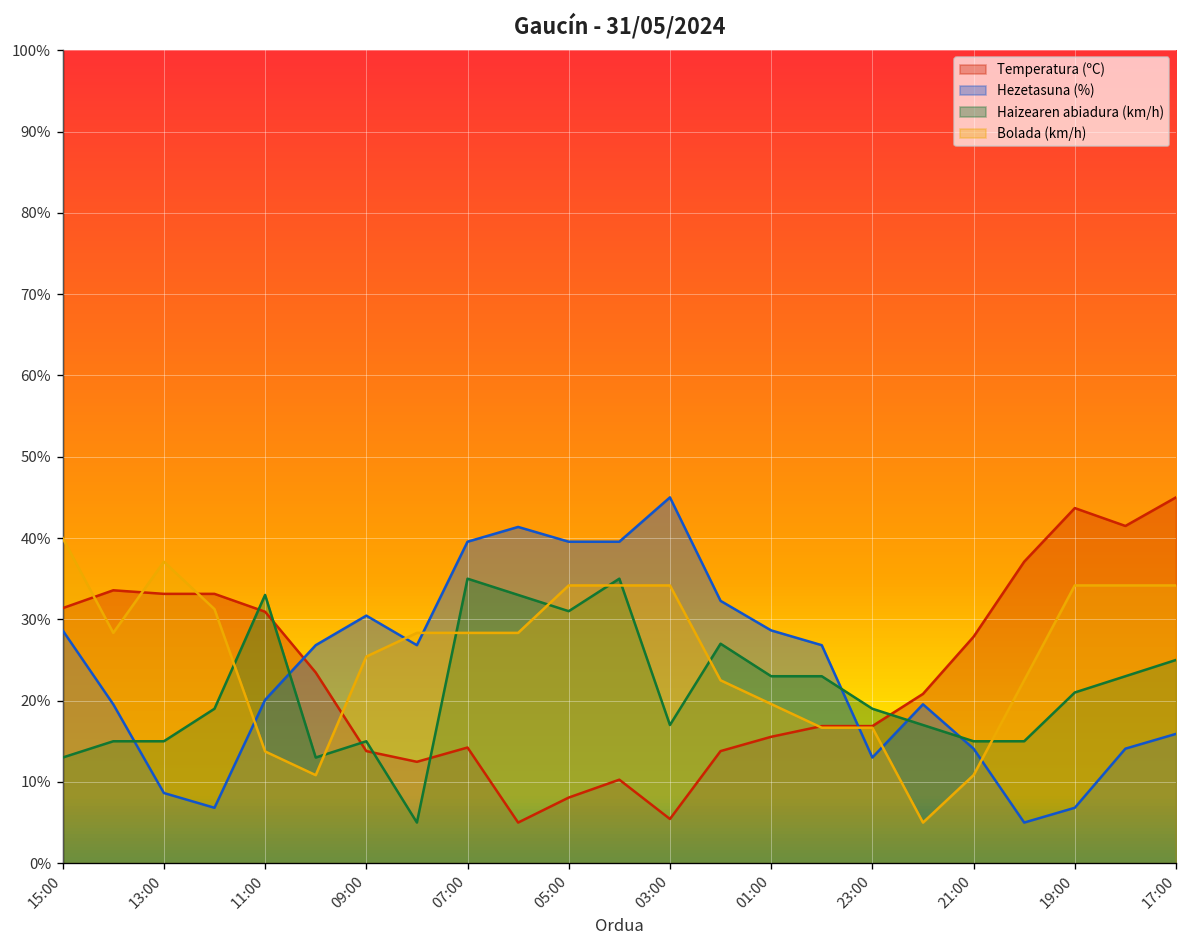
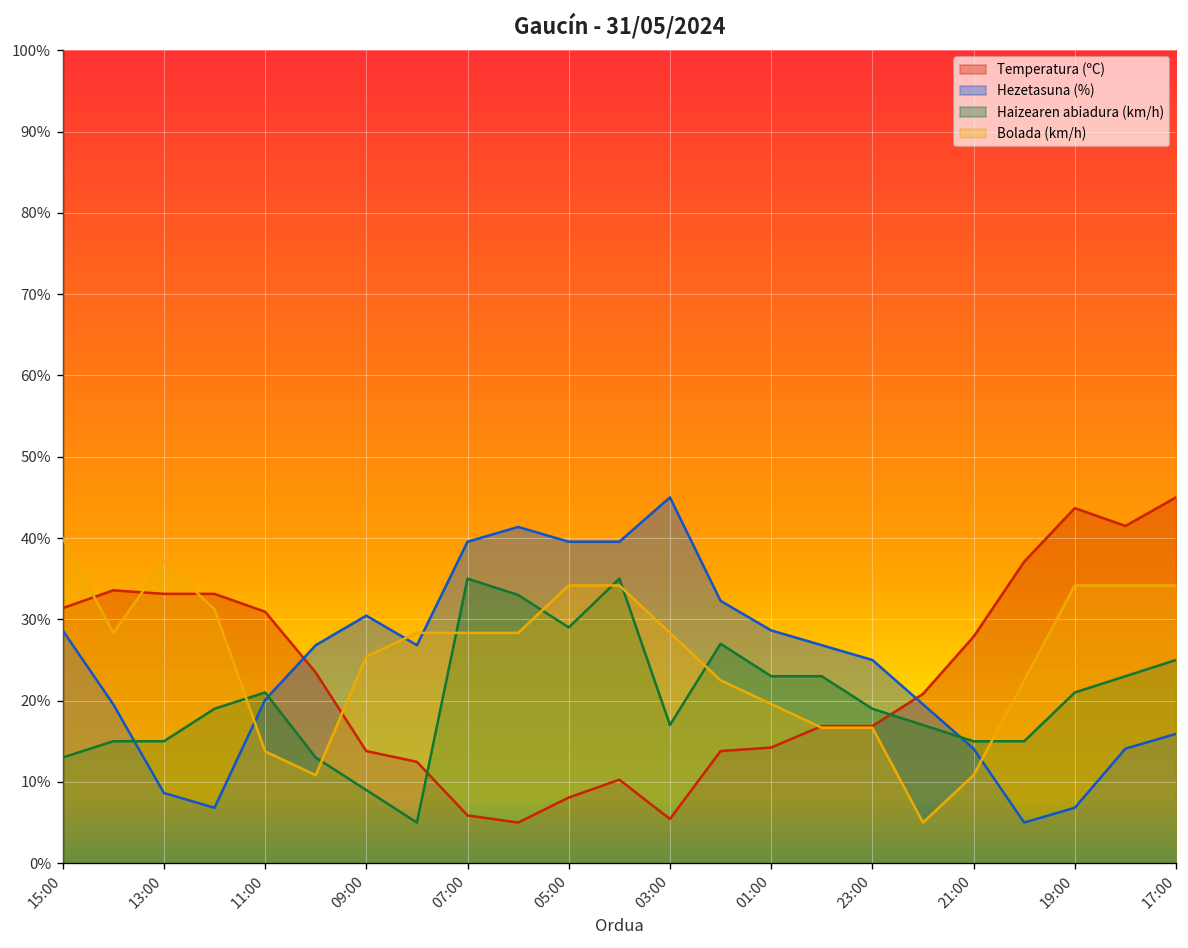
  {
    "Temperatura (ºC)": {
      "15:00": "31%",
      "13:00": "33%",
      "11:00": "31%",
      "09:00": "14%",
-     "07:00": "14%",
+     "07:00": "6%",
      "05:00": "8%",
      "03:00": "5%",
-     "01:00": "16%",
+     "01:00": "14%",
      "21:00": "28%",
      "19:00": "44%",
      "17:00": "45%"
    },
    "Hezetasuna (%)": {
      "15:00": "29%",
      "13:00": "9%",
      "11:00": "20%",
      "09:00": "30%",
      "07:00": "40%",
      "05:00": "40%",
      "03:00": "45%",
      "01:00": "29%",
-     "23:00": "13%",
+     "23:00": "25%",
      "21:00": "14%",
      "19:00": "7%",
      "17:00": "16%"
    },
    "Haizearen abiadura (km/h)": {
      "15:00": "13%",
      "13:00": "15%",
-     "11:00": "33%",
-     "09:00": "15%",
+     "11:00": "21%",
+     "09:00": "9%",
      "07:00": "35%",
-     "05:00": "31%",
+     "05:00": "29%",
      "03:00": "17%",
      "01:00": "23%",
      "23:00": "19%",
      "21:00": "15%",
      "19:00": "21%",
      "17:00": "25%"
    },
    "Bolada (km/h)": {
      "15:00": "40%",
      "13:00": "37%",
      "11:00": "14%",
      "09:00": "25%",
      "07:00": "28%",
      "05:00": "34%",
-     "03:00": "34%",
+     "03:00": "28%",
      "01:00": "20%",
      "21:00": "11%",
      "19:00": "34%",
      "17:00": "34%"
    }
  }
